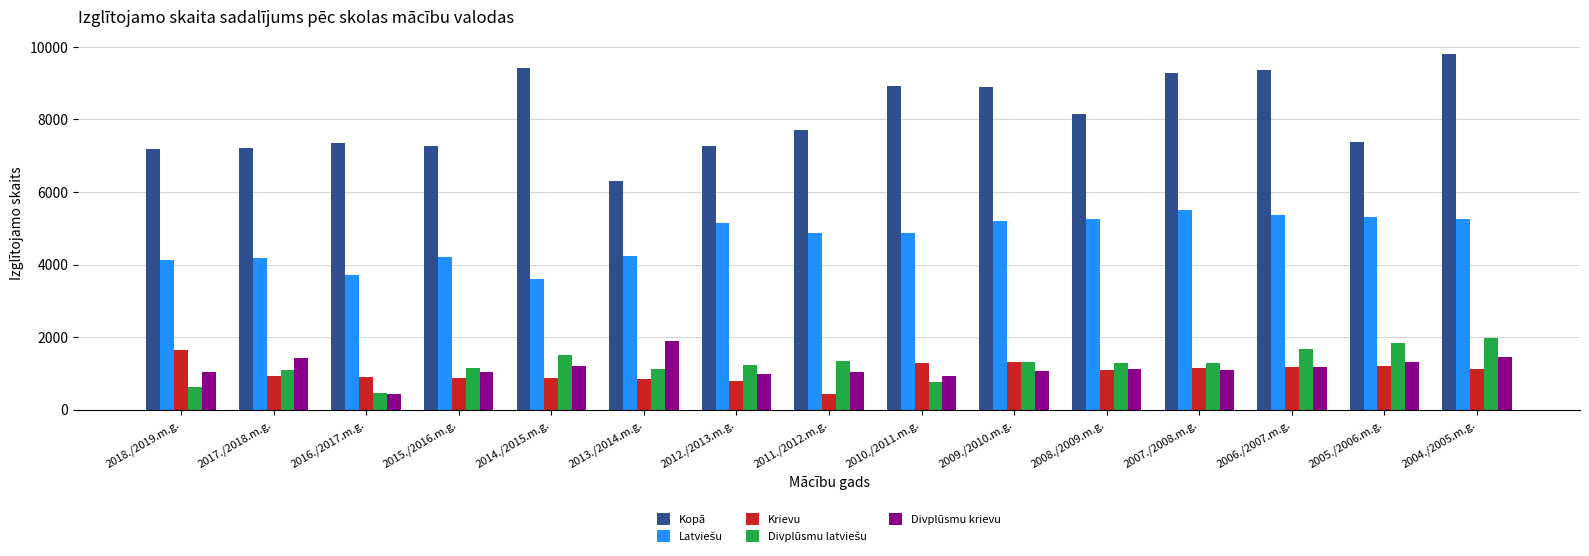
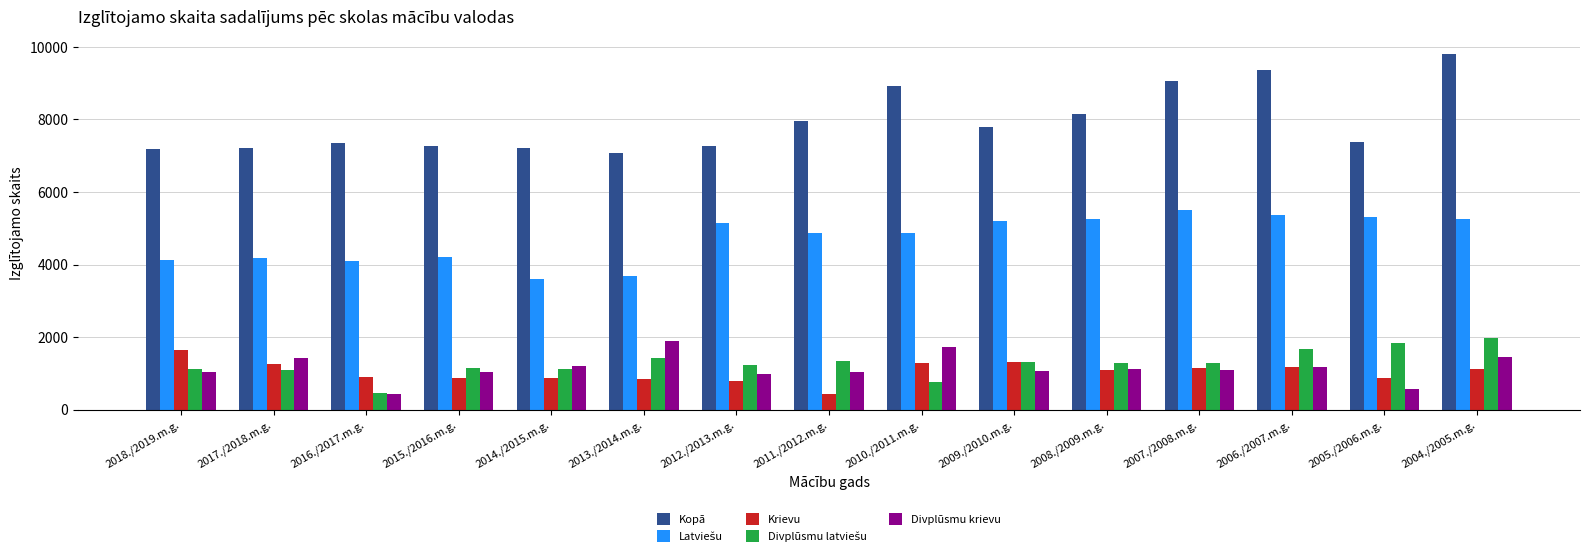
  {
    "Kopā": {
      "2018./2019.m.g.": 7200,
      "2017./2018.m.g.": 7200,
      "2016./2017.m.g.": 7300,
      "2015./2016.m.g.": 7300,
-     "2014./2015.m.g.": 9400,
-     "2013./2014.m.g.": 6300,
+     "2014./2015.m.g.": 7200,
+     "2013./2014.m.g.": 7100,
      "2012./2013.m.g.": 7300,
-     "2011./2012.m.g.": 7700,
+     "2011./2012.m.g.": 8000,
      "2010./2011.m.g.": 8900,
-     "2009./2010.m.g.": 8900,
+     "2009./2010.m.g.": 7800,
      "2008./2009.m.g.": 8200,
-     "2007./2008.m.g.": 9300,
+     "2007./2008.m.g.": 9100,
      "2006./2007.m.g.": 9400,
      "2005./2006.m.g.": 7400,
      "2004./2005.m.g.": 9800
    },
    "Latviešu": {
      "2018./2019.m.g.": 4100,
      "2017./2018.m.g.": 4200,
-     "2016./2017.m.g.": 3700,
+     "2016./2017.m.g.": 4100,
      "2015./2016.m.g.": 4200,
      "2014./2015.m.g.": 3600,
-     "2013./2014.m.g.": 4200,
+     "2013./2014.m.g.": 3700,
      "2012./2013.m.g.": 5100,
      "2011./2012.m.g.": 4900,
      "2010./2011.m.g.": 4900,
      "2009./2010.m.g.": 5200,
      "2008./2009.m.g.": 5200,
      "2007./2008.m.g.": 5500,
      "2006./2007.m.g.": 5400,
      "2005./2006.m.g.": 5300,
      "2004./2005.m.g.": 5200
    },
    "Krievu": {
      "2018./2019.m.g.": 1700,
-     "2017./2018.m.g.": 900,
+     "2017./2018.m.g.": 1300,
      "2016./2017.m.g.": 900,
      "2015./2016.m.g.": 900,
      "2014./2015.m.g.": 900,
      "2013./2014.m.g.": 800,
      "2012./2013.m.g.": 800,
      "2011./2012.m.g.": 400,
      "2010./2011.m.g.": 1300,
      "2009./2010.m.g.": 1300,
      "2008./2009.m.g.": 1100,
      "2007./2008.m.g.": 1200,
      "2006./2007.m.g.": 1200,
-     "2005./2006.m.g.": 1200,
+     "2005./2006.m.g.": 900,
      "2004./2005.m.g.": 1100
    },
    "Divplūsmu latviešu": {
-     "2018./2019.m.g.": 600,
+     "2018./2019.m.g.": 1100,
      "2017./2018.m.g.": 1100,
      "2016./2017.m.g.": 400,
      "2015./2016.m.g.": 1100,
-     "2014./2015.m.g.": 1500,
-     "2013./2014.m.g.": 1100,
+     "2014./2015.m.g.": 1100,
+     "2013./2014.m.g.": 1400,
      "2012./2013.m.g.": 1200,
      "2011./2012.m.g.": 1400,
      "2010./2011.m.g.": 800,
      "2009./2010.m.g.": 1300,
      "2008./2009.m.g.": 1300,
      "2007./2008.m.g.": 1300,
      "2006./2007.m.g.": 1700,
      "2005./2006.m.g.": 1900,
      "2004./2005.m.g.": 2000
    },
    "Divplūsmu krievu": {
      "2018./2019.m.g.": 1000,
      "2017./2018.m.g.": 1400,
      "2016./2017.m.g.": 400,
      "2015./2016.m.g.": 1000,
      "2014./2015.m.g.": 1200,
      "2013./2014.m.g.": 1900,
      "2012./2013.m.g.": 1000,
      "2011./2012.m.g.": 1000,
-     "2010./2011.m.g.": 900,
+     "2010./2011.m.g.": 1700,
      "2009./2010.m.g.": 1100,
      "2008./2009.m.g.": 1100,
      "2007./2008.m.g.": 1100,
      "2006./2007.m.g.": 1200,
-     "2005./2006.m.g.": 1300,
+     "2005./2006.m.g.": 600,
      "2004./2005.m.g.": 1400
    }
  }
